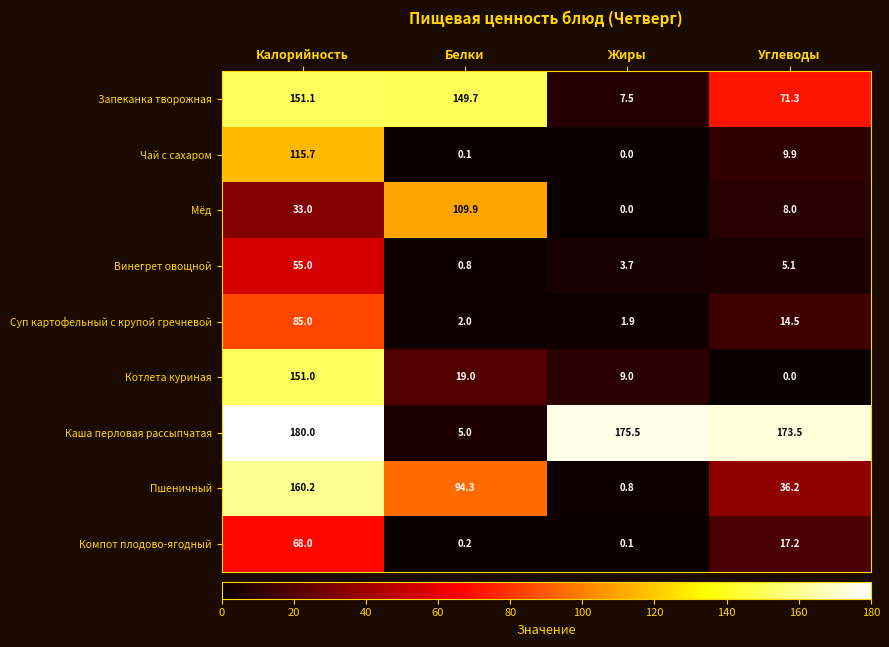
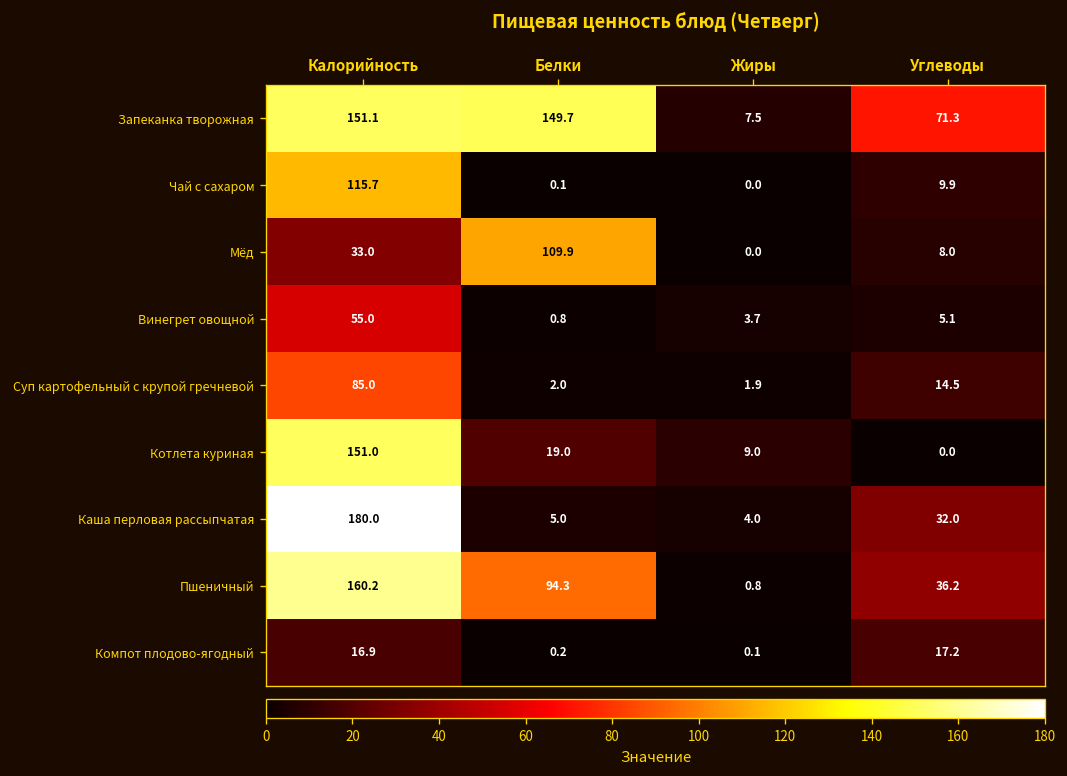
  {
    "Запеканка творожная": {
      "Калорийность": 151.1,
      "Белки": 149.7,
      "Жиры": 7.5,
      "Углеводы": 71.3
    },
    "Чай с сахаром": {
      "Калорийность": 115.7,
      "Белки": 0.1,
      "Жиры": 0.0,
      "Углеводы": 9.9
    },
    "Мёд": {
      "Калорийность": 33.0,
      "Белки": 109.9,
      "Жиры": 0.0,
      "Углеводы": 8.0
    },
    "Винегрет овощной": {
      "Калорийность": 55.0,
      "Белки": 0.8,
      "Жиры": 3.7,
      "Углеводы": 5.1
    },
    "Суп картофельный с крупой гречневой": {
      "Калорийность": 85.0,
      "Белки": 2.0,
      "Жиры": 1.9,
      "Углеводы": 14.5
    },
    "Котлета куриная": {
      "Калорийность": 151.0,
      "Белки": 19.0,
      "Жиры": 9.0,
      "Углеводы": 0.0
    },
    "Каша перловая рассыпчатая": {
      "Калорийность": 180.0,
      "Белки": 5.0,
-     "Жиры": 175.5,
-     "Углеводы": 173.5
+     "Жиры": 4.0,
+     "Углеводы": 32.0
    },
    "Пшеничный": {
      "Калорийность": 160.2,
      "Белки": 94.3,
      "Жиры": 0.8,
      "Углеводы": 36.2
    },
    "Компот плодово-ягодный": {
-     "Калорийность": 68.0,
+     "Калорийность": 16.9,
      "Белки": 0.2,
      "Жиры": 0.1,
      "Углеводы": 17.2
    }
  }
